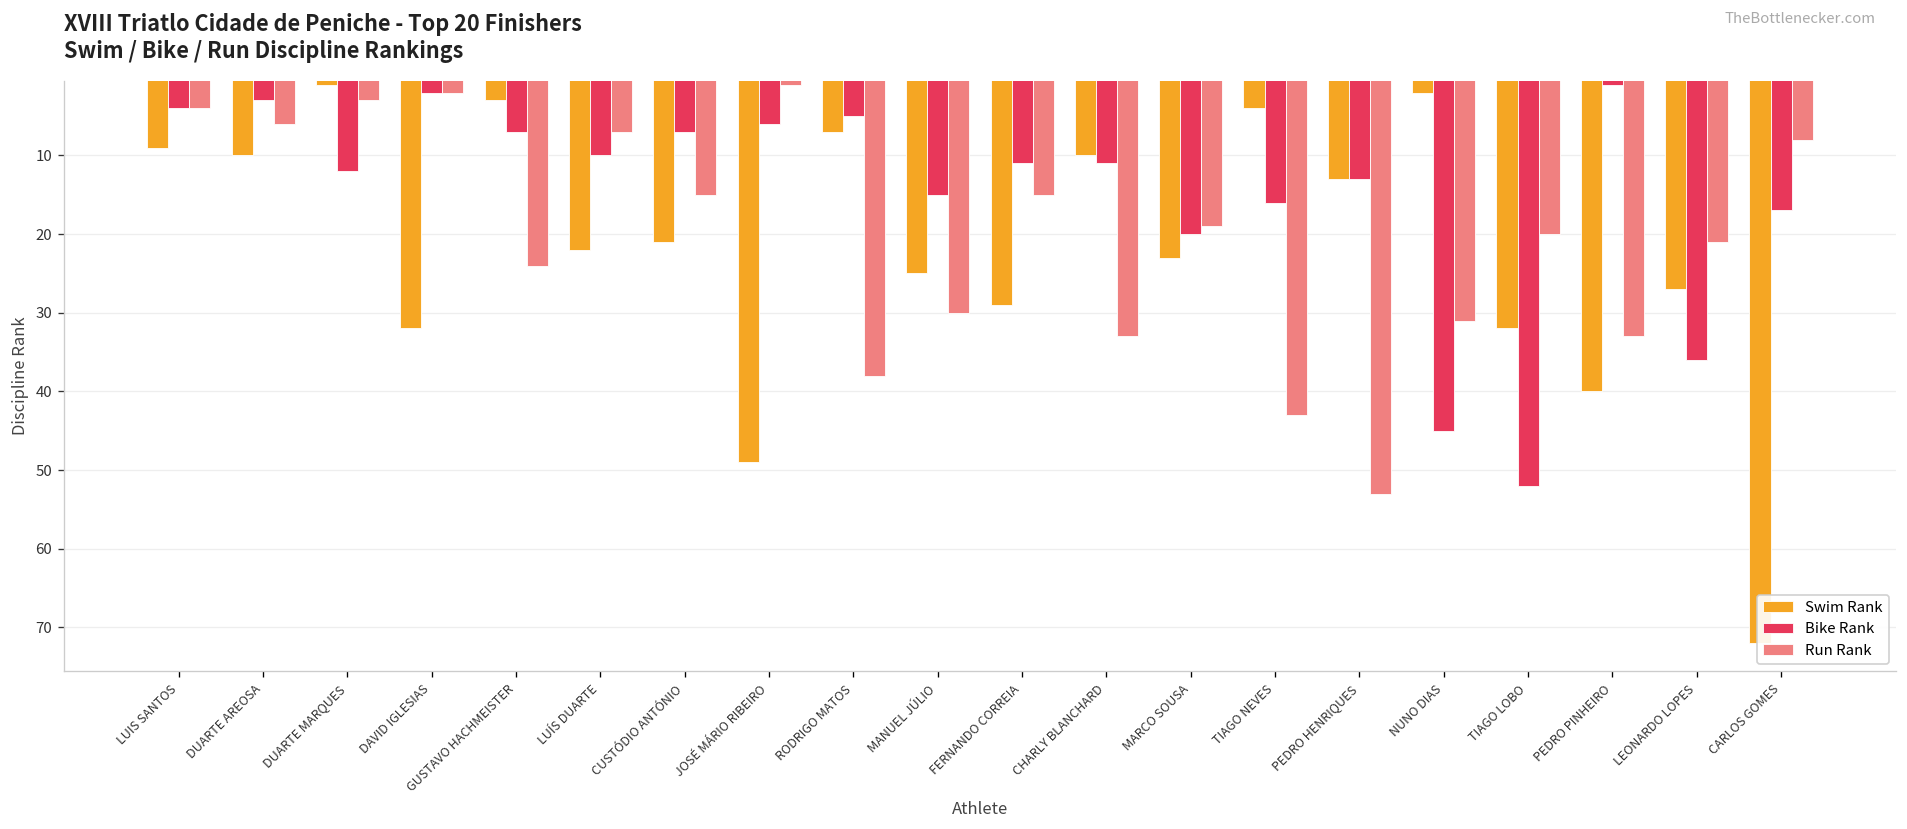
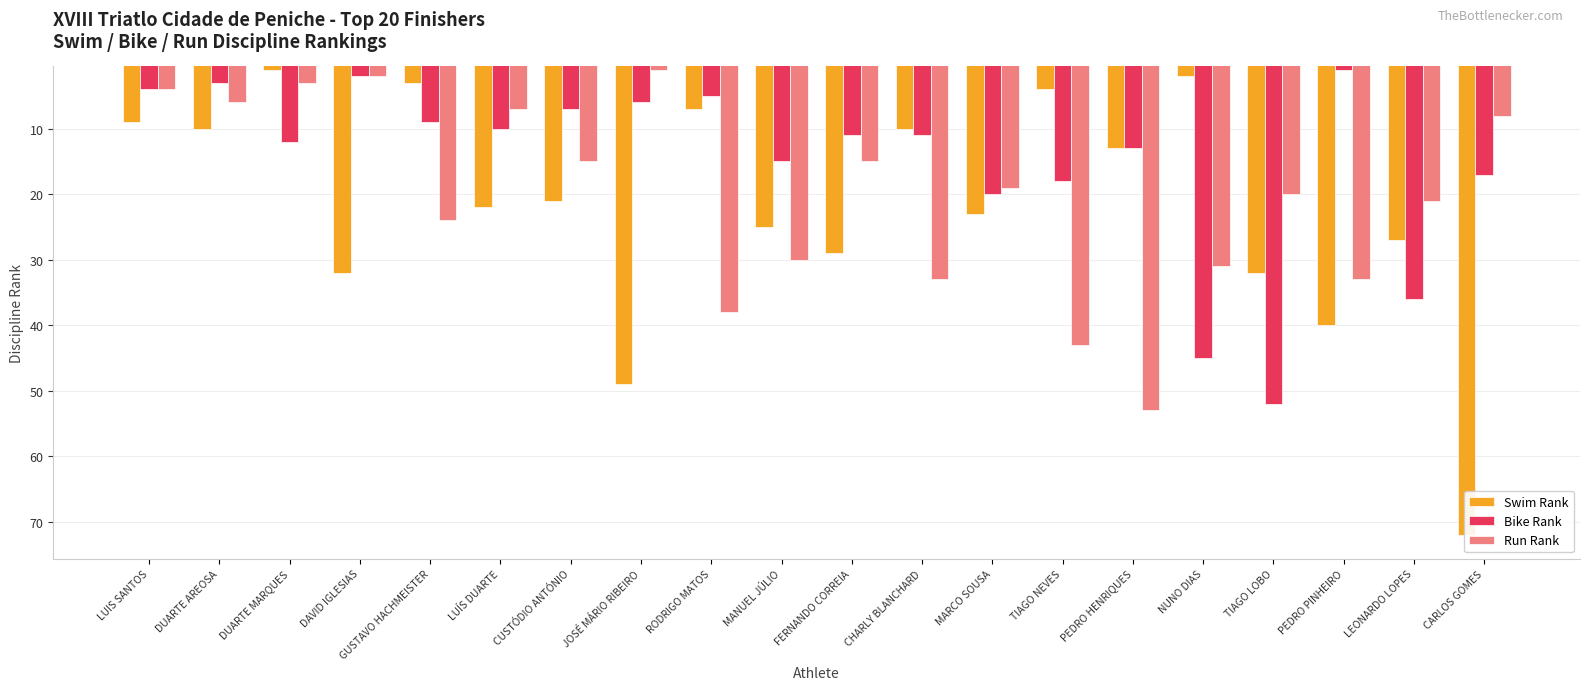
  {
    "Swim Rank": {
      "LUIS SANTOS": 9,
      "DUARTE AREOSA": 10,
      "DUARTE MARQUES": 1,
      "DAVID IGLESIAS": 32,
      "GUSTAVO HACHMEISTER": 3,
      "LUÍS DUARTE": 22,
      "CUSTÓDIO ANTÓNIO": 21,
      "JOSÉ MÁRIO RIBEIRO": 49,
      "RODRIGO MATOS": 7,
      "MANUEL JÚLIO": 25,
      "FERNANDO CORREIA": 29,
      "CHARLY BLANCHARD": 10,
      "MARCO SOUSA": 23,
      "TIAGO NEVES": 4,
      "PEDRO HENRIQUES": 13,
      "NUNO DIAS": 2,
      "TIAGO LOBO": 32,
      "PEDRO PINHEIRO": 40,
      "LEONARDO LOPES": 27
    },
    "Bike Rank": {
      "LUIS SANTOS": 4,
      "DUARTE AREOSA": 3,
      "DUARTE MARQUES": 12,
      "DAVID IGLESIAS": 2,
-     "GUSTAVO HACHMEISTER": 7,
+     "GUSTAVO HACHMEISTER": 9,
      "LUÍS DUARTE": 10,
      "CUSTÓDIO ANTÓNIO": 7,
      "JOSÉ MÁRIO RIBEIRO": 6,
      "RODRIGO MATOS": 5,
      "MANUEL JÚLIO": 15,
      "FERNANDO CORREIA": 11,
      "CHARLY BLANCHARD": 11,
      "MARCO SOUSA": 20,
-     "TIAGO NEVES": 16,
+     "TIAGO NEVES": 18,
      "PEDRO HENRIQUES": 13,
      "NUNO DIAS": 45,
      "TIAGO LOBO": 52,
      "PEDRO PINHEIRO": 1,
      "LEONARDO LOPES": 36,
      "CARLOS GOMES": 17
    },
    "Run Rank": {
      "LUIS SANTOS": 4,
      "DUARTE AREOSA": 6,
      "DUARTE MARQUES": 3,
      "DAVID IGLESIAS": 2,
      "GUSTAVO HACHMEISTER": 24,
      "LUÍS DUARTE": 7,
      "CUSTÓDIO ANTÓNIO": 15,
      "JOSÉ MÁRIO RIBEIRO": 1,
      "RODRIGO MATOS": 38,
      "MANUEL JÚLIO": 30,
      "FERNANDO CORREIA": 15,
      "CHARLY BLANCHARD": 33,
      "MARCO SOUSA": 19,
      "TIAGO NEVES": 43,
      "PEDRO HENRIQUES": 53,
      "NUNO DIAS": 31,
      "TIAGO LOBO": 20,
      "PEDRO PINHEIRO": 33,
      "LEONARDO LOPES": 21,
      "CARLOS GOMES": 8
    }
  }
